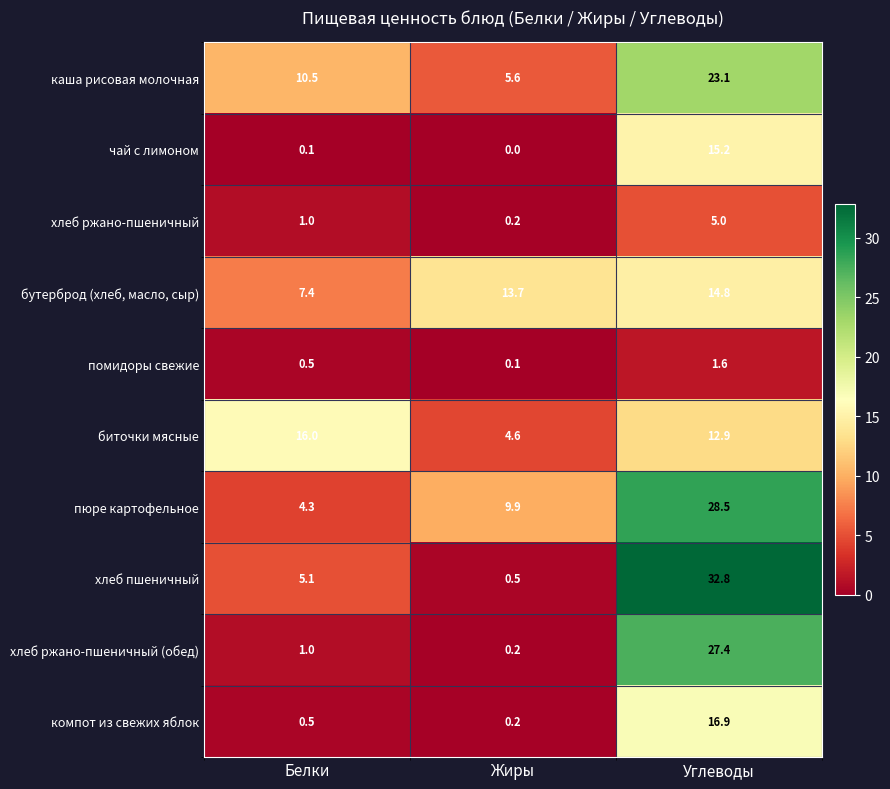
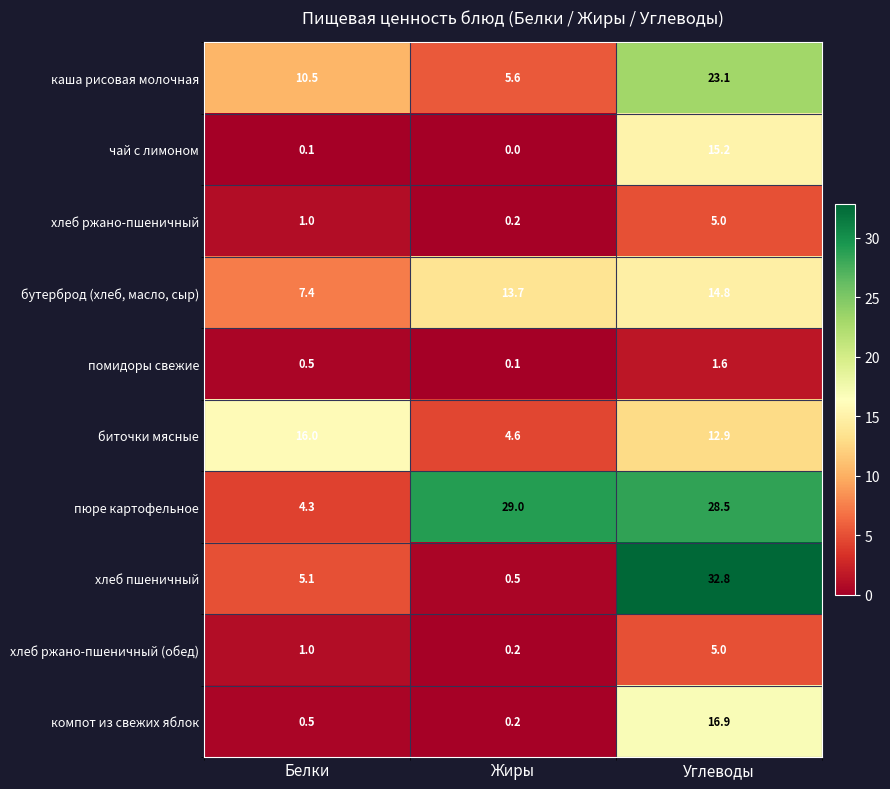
  {
    "каша рисовая молочная": {
      "Белки": 10.5,
      "Жиры": 5.6,
      "Углеводы": 23.1
    },
    "чай с лимоном": {
      "Белки": 0.1,
      "Жиры": 0.0,
      "Углеводы": 15.2
    },
    "хлеб ржано-пшеничный": {
      "Белки": 1.0,
      "Жиры": 0.2,
      "Углеводы": 5.0
    },
    "бутерброд (хлеб, масло, сыр)": {
      "Белки": 7.4,
      "Жиры": 13.7,
      "Углеводы": 14.8
    },
    "помидоры свежие": {
      "Белки": 0.5,
      "Жиры": 0.1,
      "Углеводы": 1.6
    },
    "биточки мясные": {
      "Белки": 16.0,
      "Жиры": 4.6,
      "Углеводы": 12.9
    },
    "пюре картофельное": {
      "Белки": 4.3,
-     "Жиры": 9.9,
+     "Жиры": 29.0,
      "Углеводы": 28.5
    },
    "хлеб пшеничный": {
      "Белки": 5.1,
      "Жиры": 0.5,
      "Углеводы": 32.8
    },
    "хлеб ржано-пшеничный (обед)": {
      "Белки": 1.0,
      "Жиры": 0.2,
-     "Углеводы": 27.4
+     "Углеводы": 5.0
    },
    "компот из свежих яблок": {
      "Белки": 0.5,
      "Жиры": 0.2,
      "Углеводы": 16.9
    }
  }
